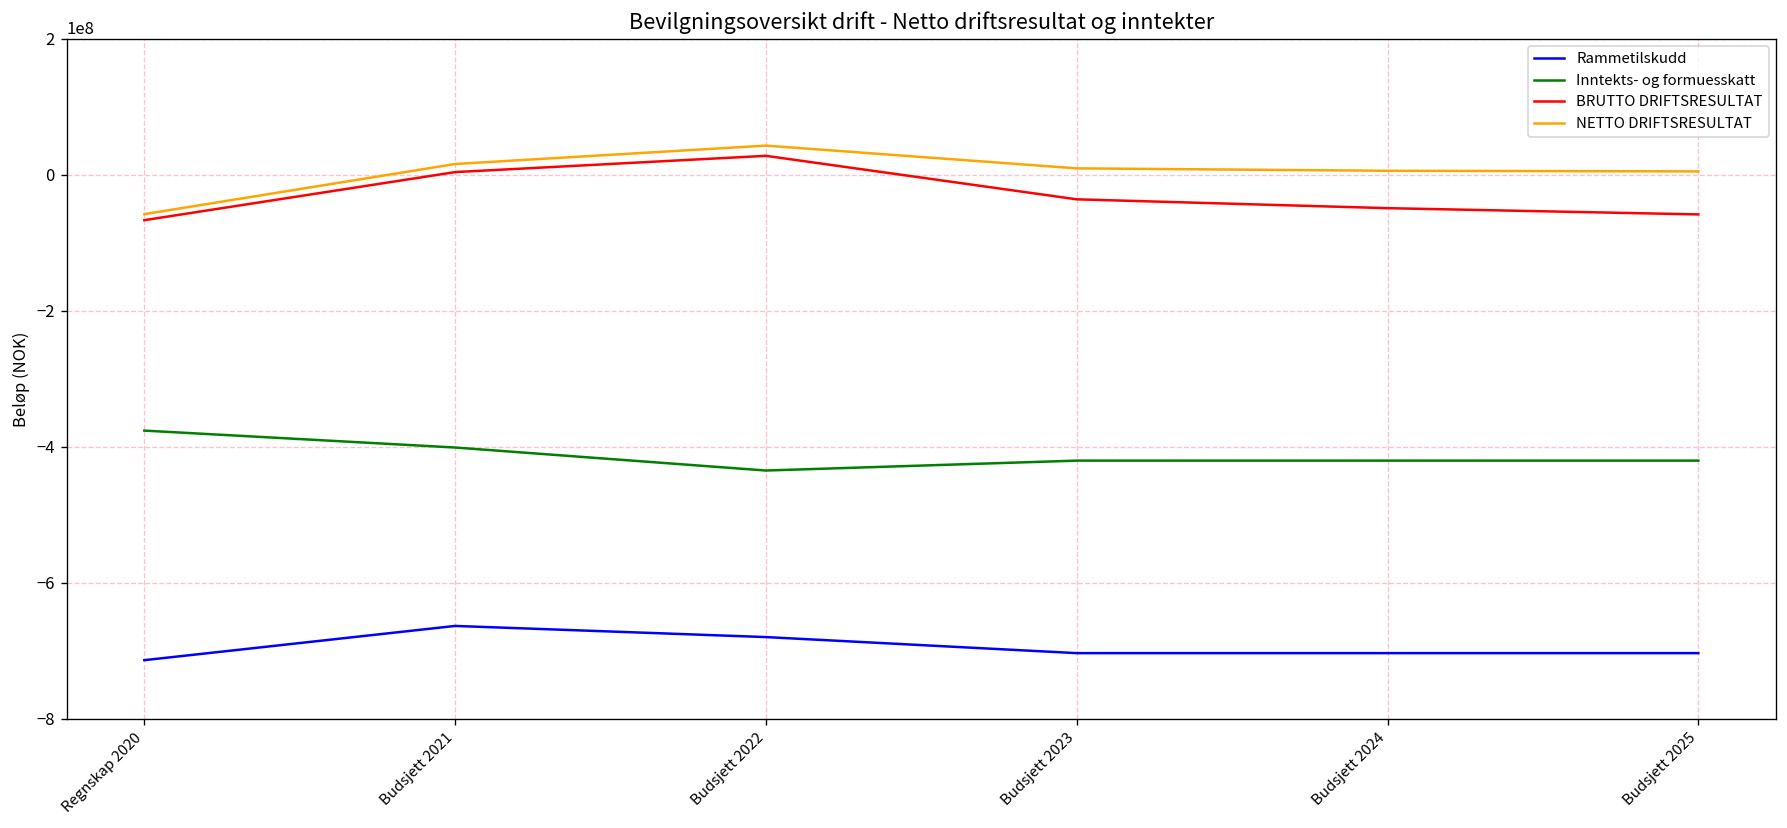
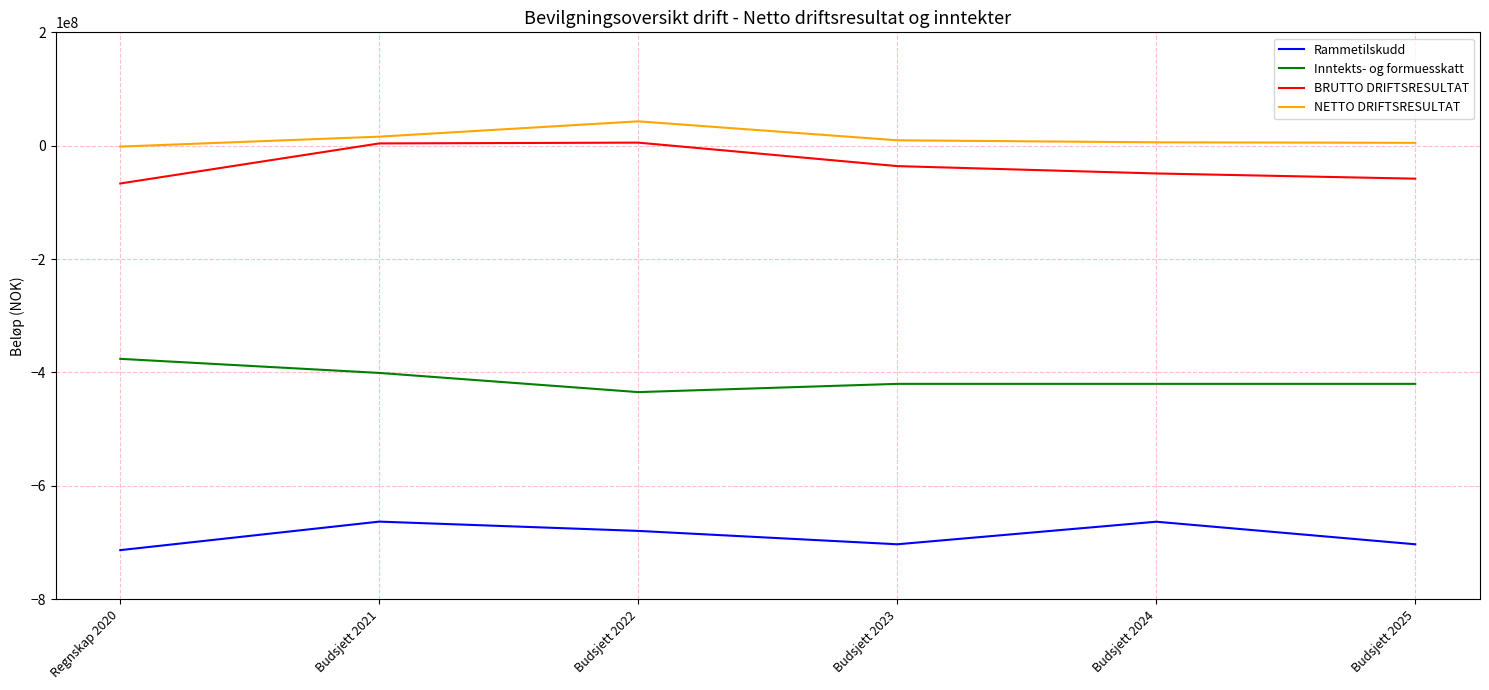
  {
    "Rammetilskudd": {
      "Regnskap 2020": -710000000,
      "Budsjett 2021": -660000000,
      "Budsjett 2022": -680000000,
      "Budsjett 2023": -700000000,
-     "Budsjett 2024": -700000000,
+     "Budsjett 2024": -660000000,
      "Budsjett 2025": -700000000
    },
    "Inntekts- og formuesskatt": {
      "Regnskap 2020": -380000000,
      "Budsjett 2021": -400000000,
      "Budsjett 2022": -430000000,
      "Budsjett 2023": -420000000,
      "Budsjett 2024": -420000000,
      "Budsjett 2025": -420000000
    },
    "BRUTTO DRIFTSRESULTAT": {
      "Regnskap 2020": -70000000,
      "Budsjett 2021": 0,
-     "Budsjett 2022": 30000000,
+     "Budsjett 2022": 10000000,
      "Budsjett 2023": -40000000,
      "Budsjett 2024": -50000000,
      "Budsjett 2025": -60000000
    },
    "NETTO DRIFTSRESULTAT": {
-     "Regnskap 2020": -60000000,
+     "Regnskap 2020": 0,
      "Budsjett 2021": 20000000,
      "Budsjett 2022": 40000000,
      "Budsjett 2023": 10000000,
      "Budsjett 2024": 10000000,
      "Budsjett 2025": 10000000
    }
  }
